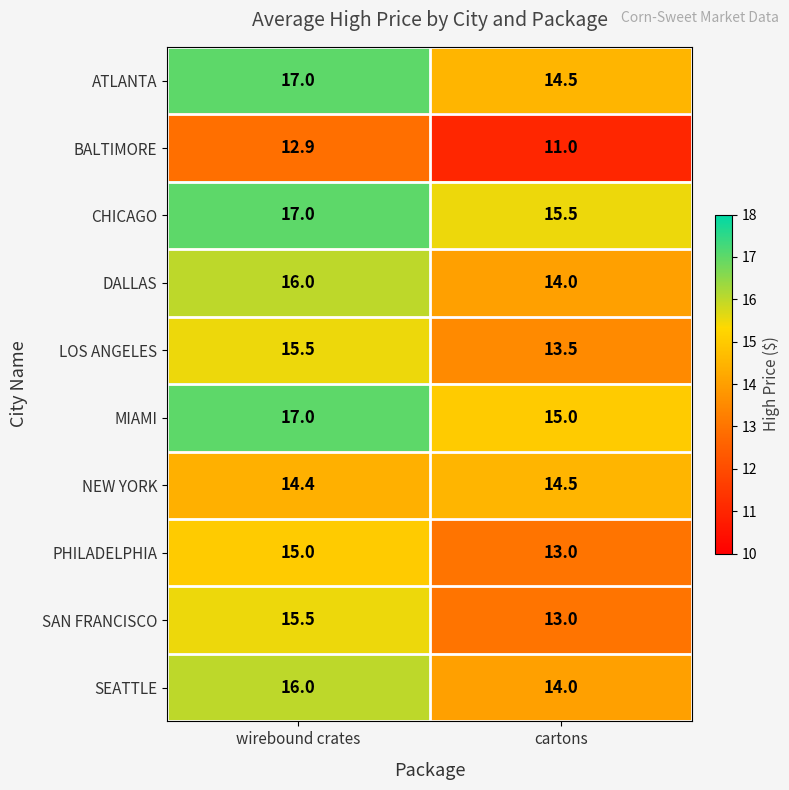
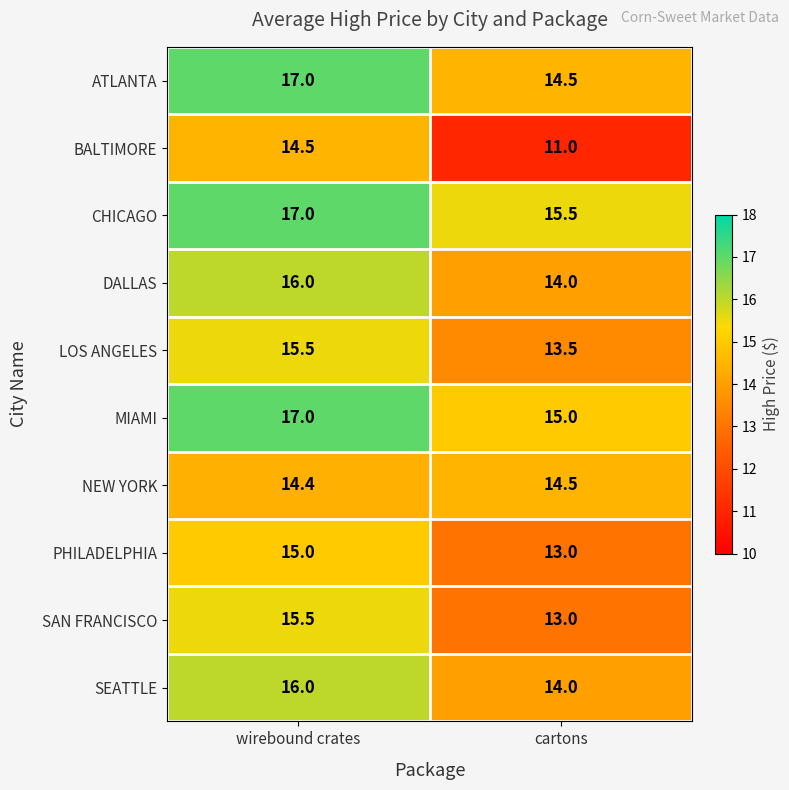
  {
    "ATLANTA": {
      "wirebound crates": 17.0,
      "cartons": 14.5
    },
    "BALTIMORE": {
-     "wirebound crates": 12.9,
+     "wirebound crates": 14.5,
      "cartons": 11.0
    },
    "CHICAGO": {
      "wirebound crates": 17.0,
      "cartons": 15.5
    },
    "DALLAS": {
      "wirebound crates": 16.0,
      "cartons": 14.0
    },
    "LOS ANGELES": {
      "wirebound crates": 15.5,
      "cartons": 13.5
    },
    "MIAMI": {
      "wirebound crates": 17.0,
      "cartons": 15.0
    },
    "NEW YORK": {
      "wirebound crates": 14.4,
      "cartons": 14.5
    },
    "PHILADELPHIA": {
      "wirebound crates": 15.0,
      "cartons": 13.0
    },
    "SAN FRANCISCO": {
      "wirebound crates": 15.5,
      "cartons": 13.0
    },
    "SEATTLE": {
      "wirebound crates": 16.0,
      "cartons": 14.0
    }
  }
